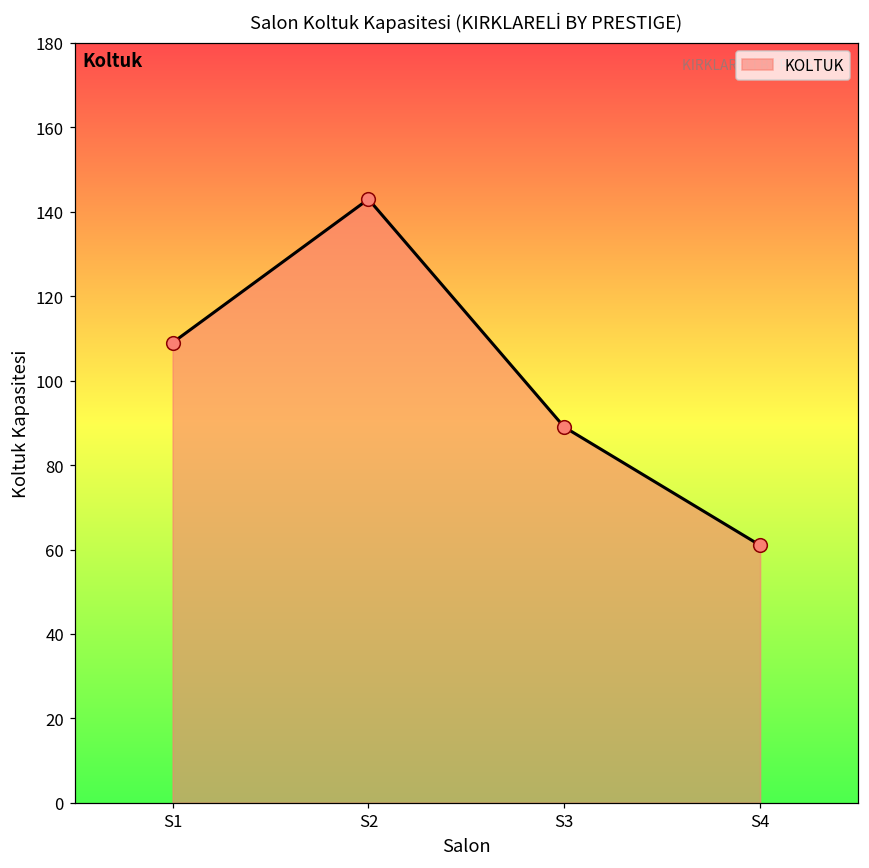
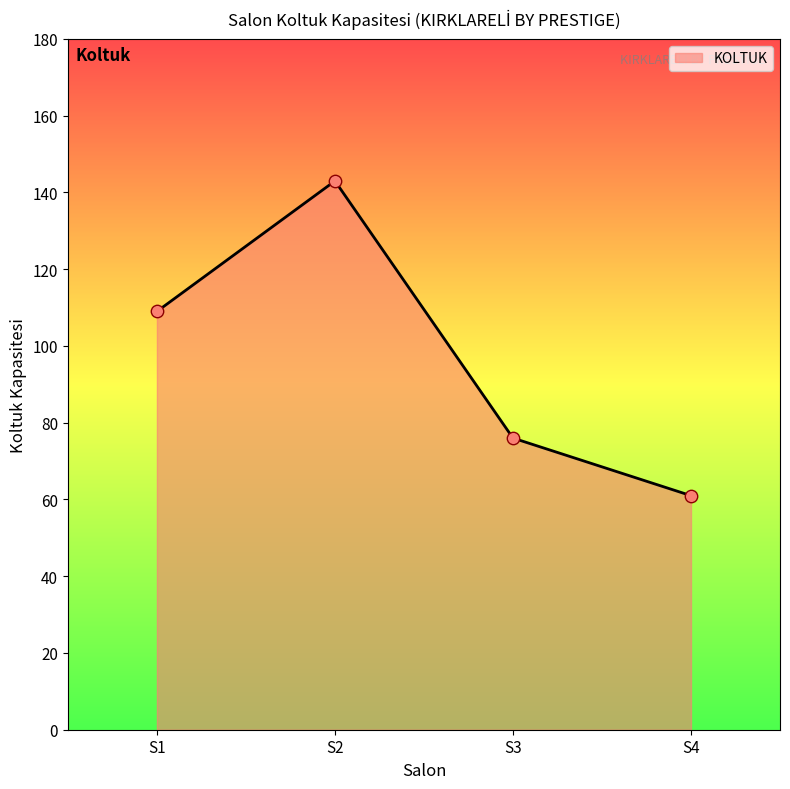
  {
    "S1": 109,
    "S2": 143,
-   "S3": 89,
+   "S3": 76,
    "S4": 61
  }
